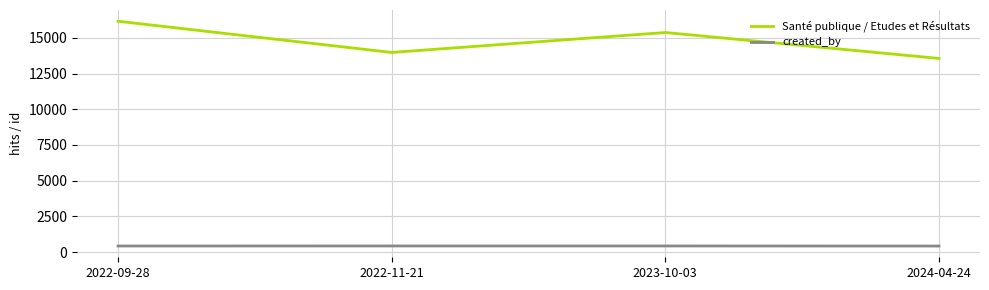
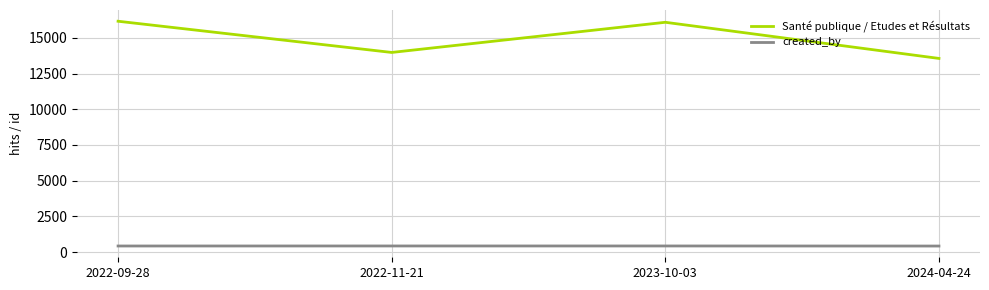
  {
    "Santé publique / Etudes et Résultats": {
      "2022-09-28": 16200,
      "2022-11-21": 14000,
-     "2023-10-03": 15400,
+     "2023-10-03": 16100,
      "2024-04-24": 13600
    },
    "created_by": {
      "2022-09-28": 400,
      "2022-11-21": 400,
      "2023-10-03": 400,
      "2024-04-24": 400
    }
  }
